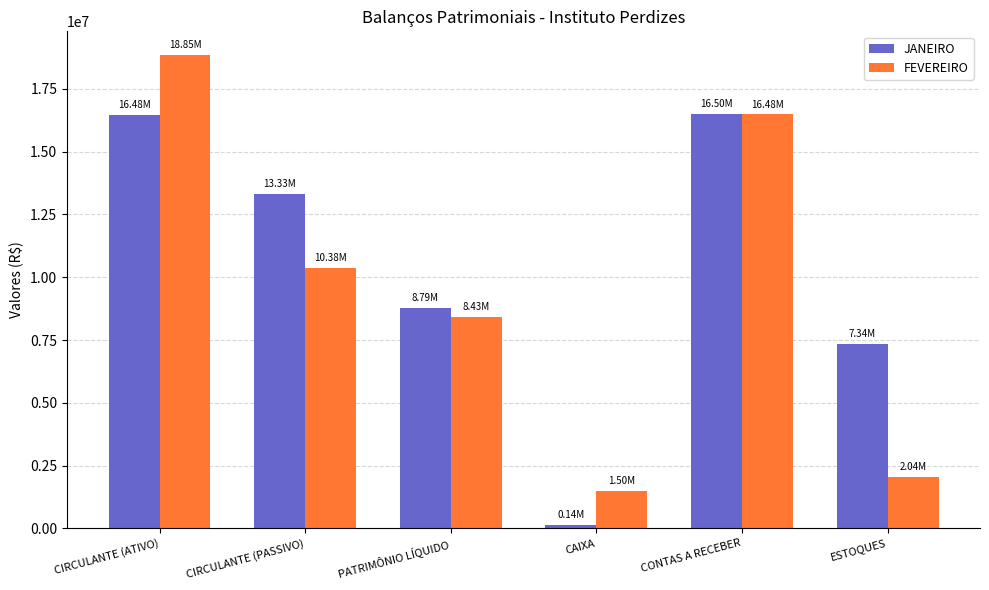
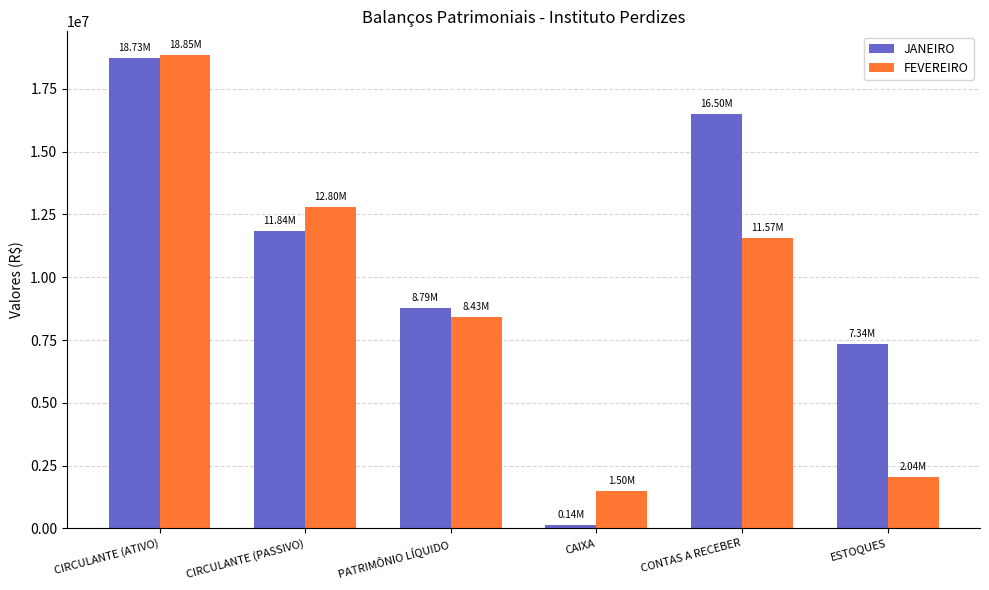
  {
    "JANEIRO": {
-     "CIRCULANTE (ATIVO)": "16.48M",
-     "CIRCULANTE (PASSIVO)": "13.33M",
+     "CIRCULANTE (ATIVO)": "18.73M",
+     "CIRCULANTE (PASSIVO)": "11.84M",
      "PATRIMÔNIO LÍQUIDO": "8.79M",
      "CAIXA": "0.14M",
      "CONTAS A RECEBER": "16.50M",
      "ESTOQUES": "7.34M"
    },
    "FEVEREIRO": {
      "CIRCULANTE (ATIVO)": "18.85M",
-     "CIRCULANTE (PASSIVO)": "10.38M",
+     "CIRCULANTE (PASSIVO)": "12.80M",
      "PATRIMÔNIO LÍQUIDO": "8.43M",
      "CAIXA": "1.50M",
-     "CONTAS A RECEBER": "16.48M",
+     "CONTAS A RECEBER": "11.57M",
      "ESTOQUES": "2.04M"
    }
  }
